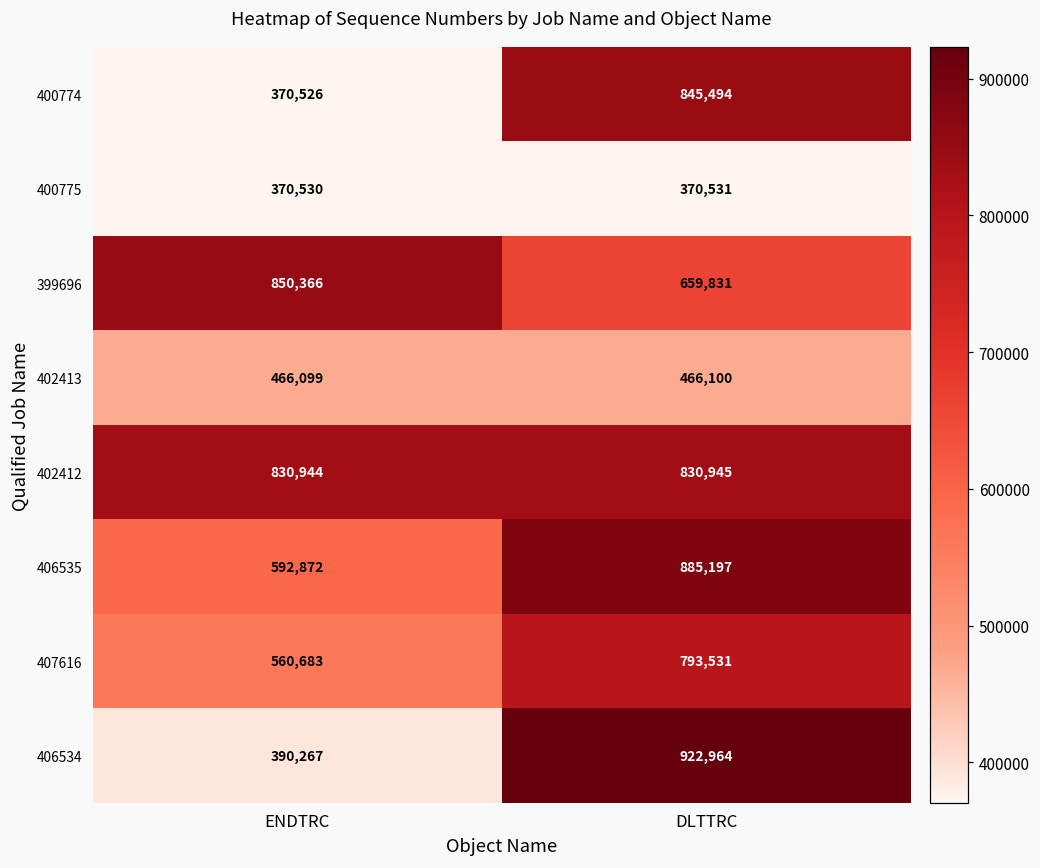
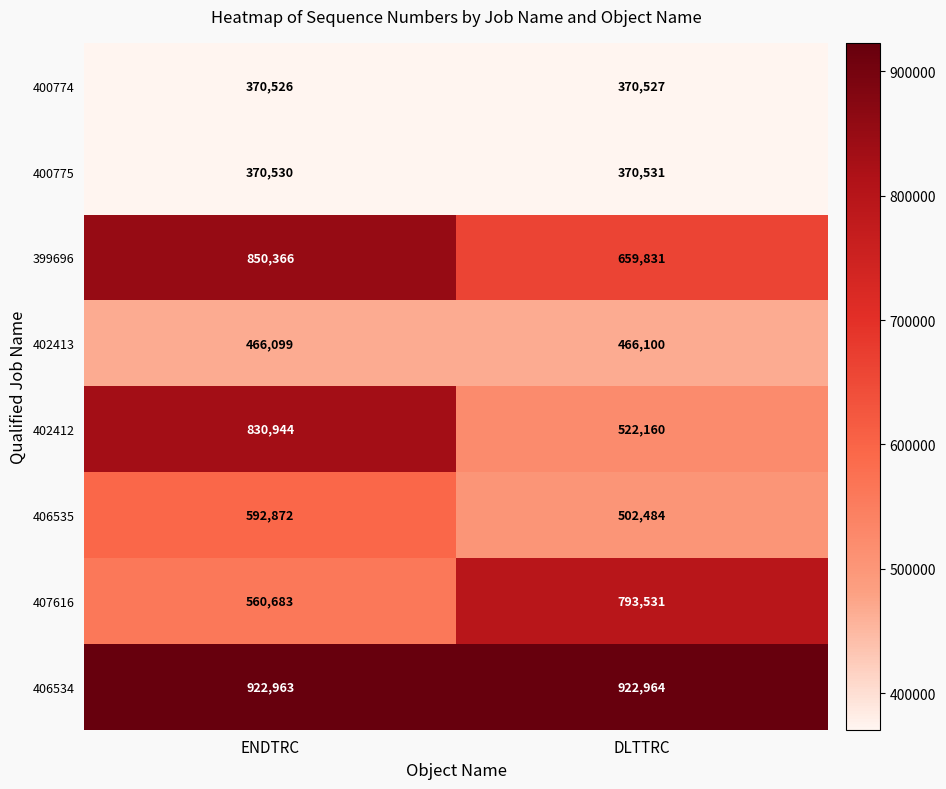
  {
    "400774": {
      "ENDTRC": "370,526",
-     "DLTTRC": "845,494"
+     "DLTTRC": "370,527"
    },
    "400775": {
      "ENDTRC": "370,530",
      "DLTTRC": "370,531"
    },
    "399696": {
      "ENDTRC": "850,366",
      "DLTTRC": "659,831"
    },
    "402413": {
      "ENDTRC": "466,099",
      "DLTTRC": "466,100"
    },
    "402412": {
      "ENDTRC": "830,944",
-     "DLTTRC": "830,945"
+     "DLTTRC": "522,160"
    },
    "406535": {
      "ENDTRC": "592,872",
-     "DLTTRC": "885,197"
+     "DLTTRC": "502,484"
    },
    "407616": {
      "ENDTRC": "560,683",
      "DLTTRC": "793,531"
    },
    "406534": {
-     "ENDTRC": "390,267",
+     "ENDTRC": "922,963",
      "DLTTRC": "922,964"
    }
  }
